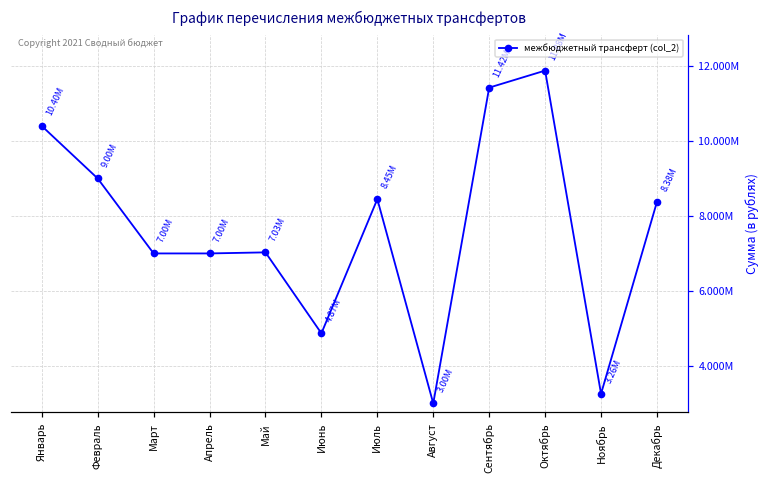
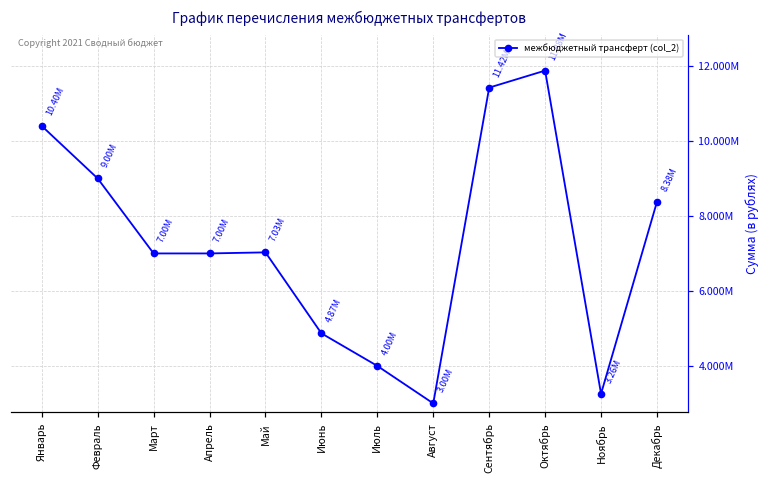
  {
    "Январь": "10.40M",
    "Февраль": "9.00M",
    "Март": "7.00M",
    "Апрель": "7.00M",
    "Май": "7.03M",
    "Июнь": "4.87M",
-   "Июль": "8.45M",
+   "Июль": "4.00M",
    "Август": "3.00M",
    "Ноябрь": "3.26M",
    "Декабрь": "8.38M"
  }
